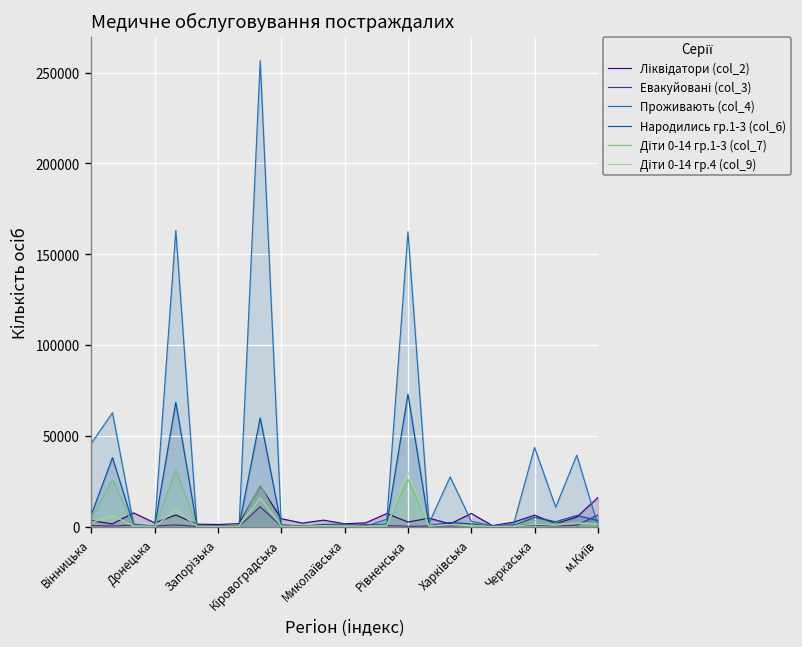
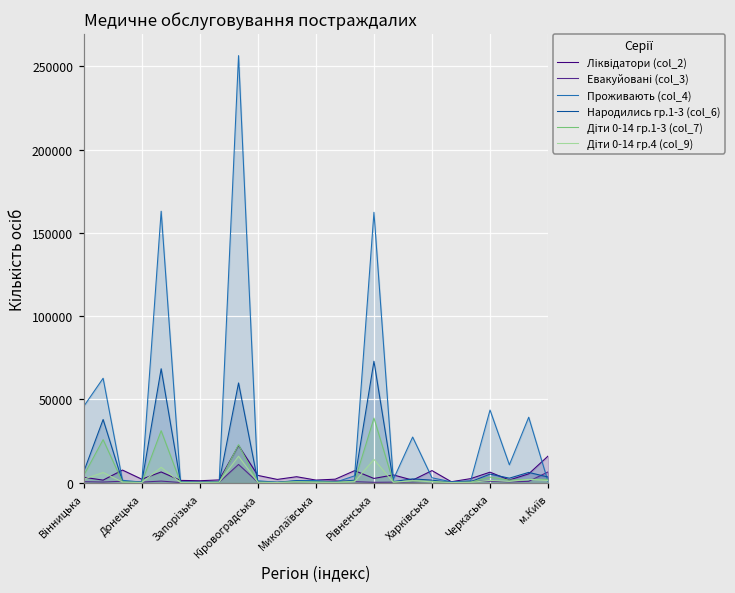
  {
    "Діти 0-14 гр.1-3 (col_7)": {
-     "Рівненська": 26000,
+     "Рівненська": 39000,
      "Черкаська": 3000
    },
    "Діти 0-14 гр.4 (col_9)": {
-     "Рівненська": 30000
+     "Рівненська": 14000
    }
  }
